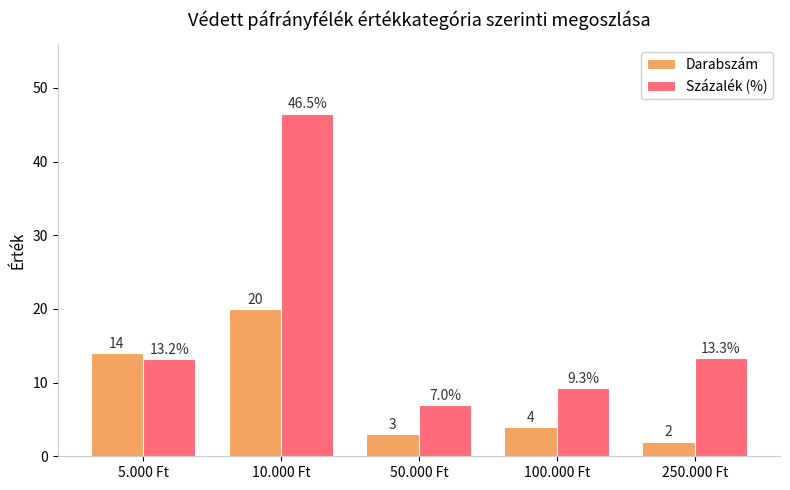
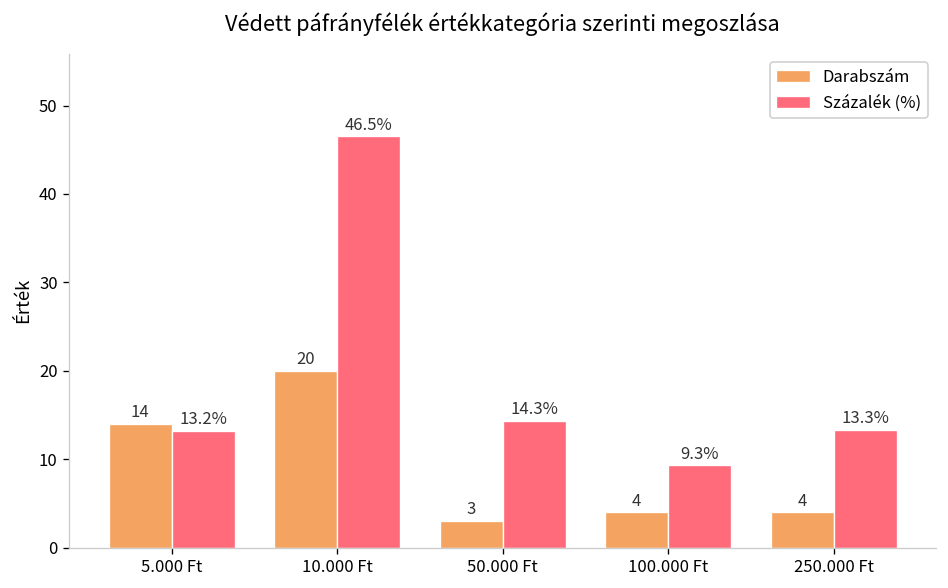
  {
    "Darabszám": {
      "5.000 Ft": "14",
      "10.000 Ft": "20",
      "50.000 Ft": "3",
      "100.000 Ft": "4",
-     "250.000 Ft": "2"
+     "250.000 Ft": "4"
    },
    "Százalék (%)": {
      "5.000 Ft": "13.2%",
      "10.000 Ft": "46.5%",
-     "50.000 Ft": "7.0%",
+     "50.000 Ft": "14.3%",
      "100.000 Ft": "9.3%",
      "250.000 Ft": "13.3%"
    }
  }
